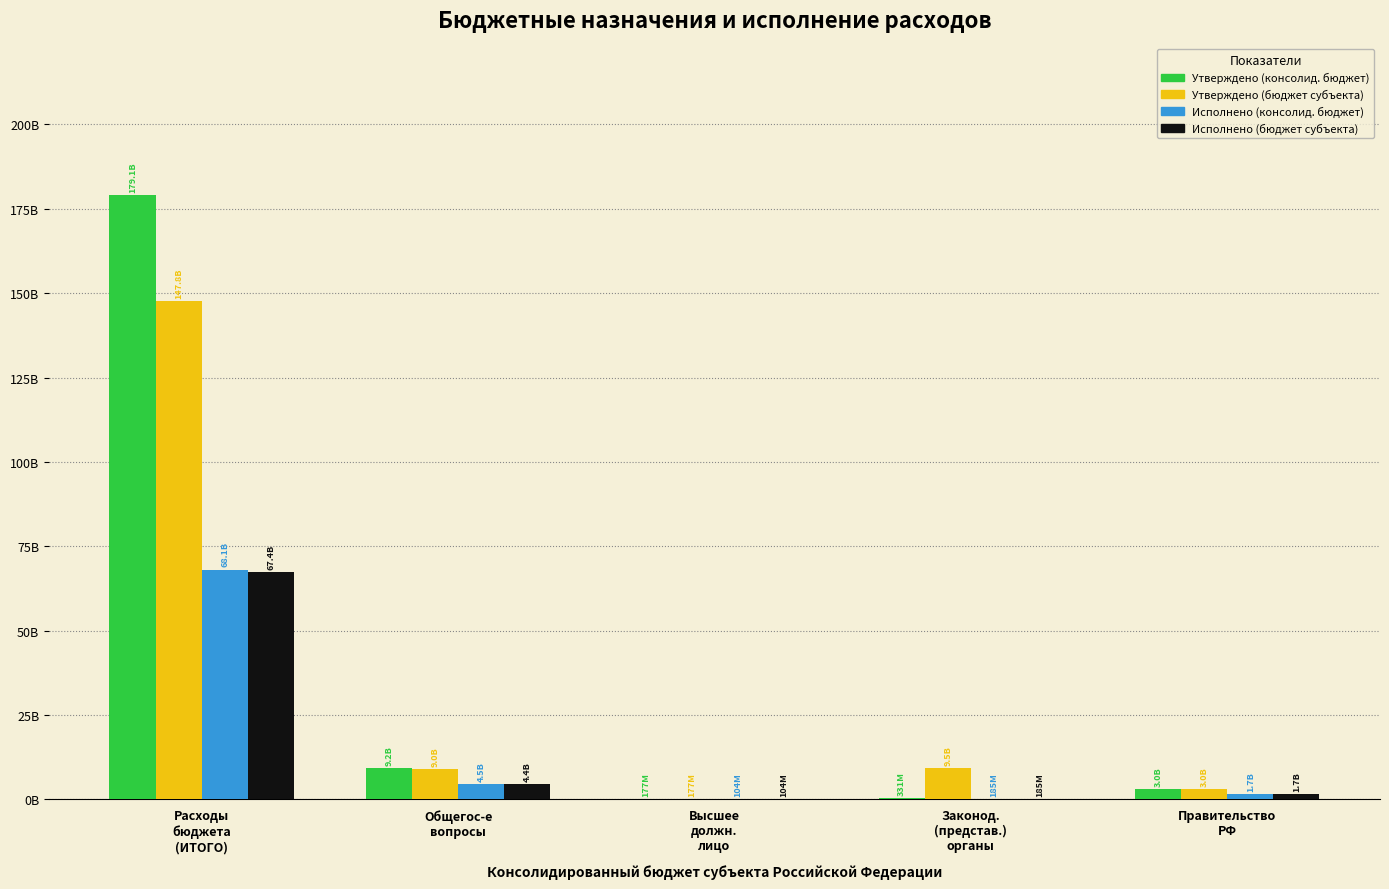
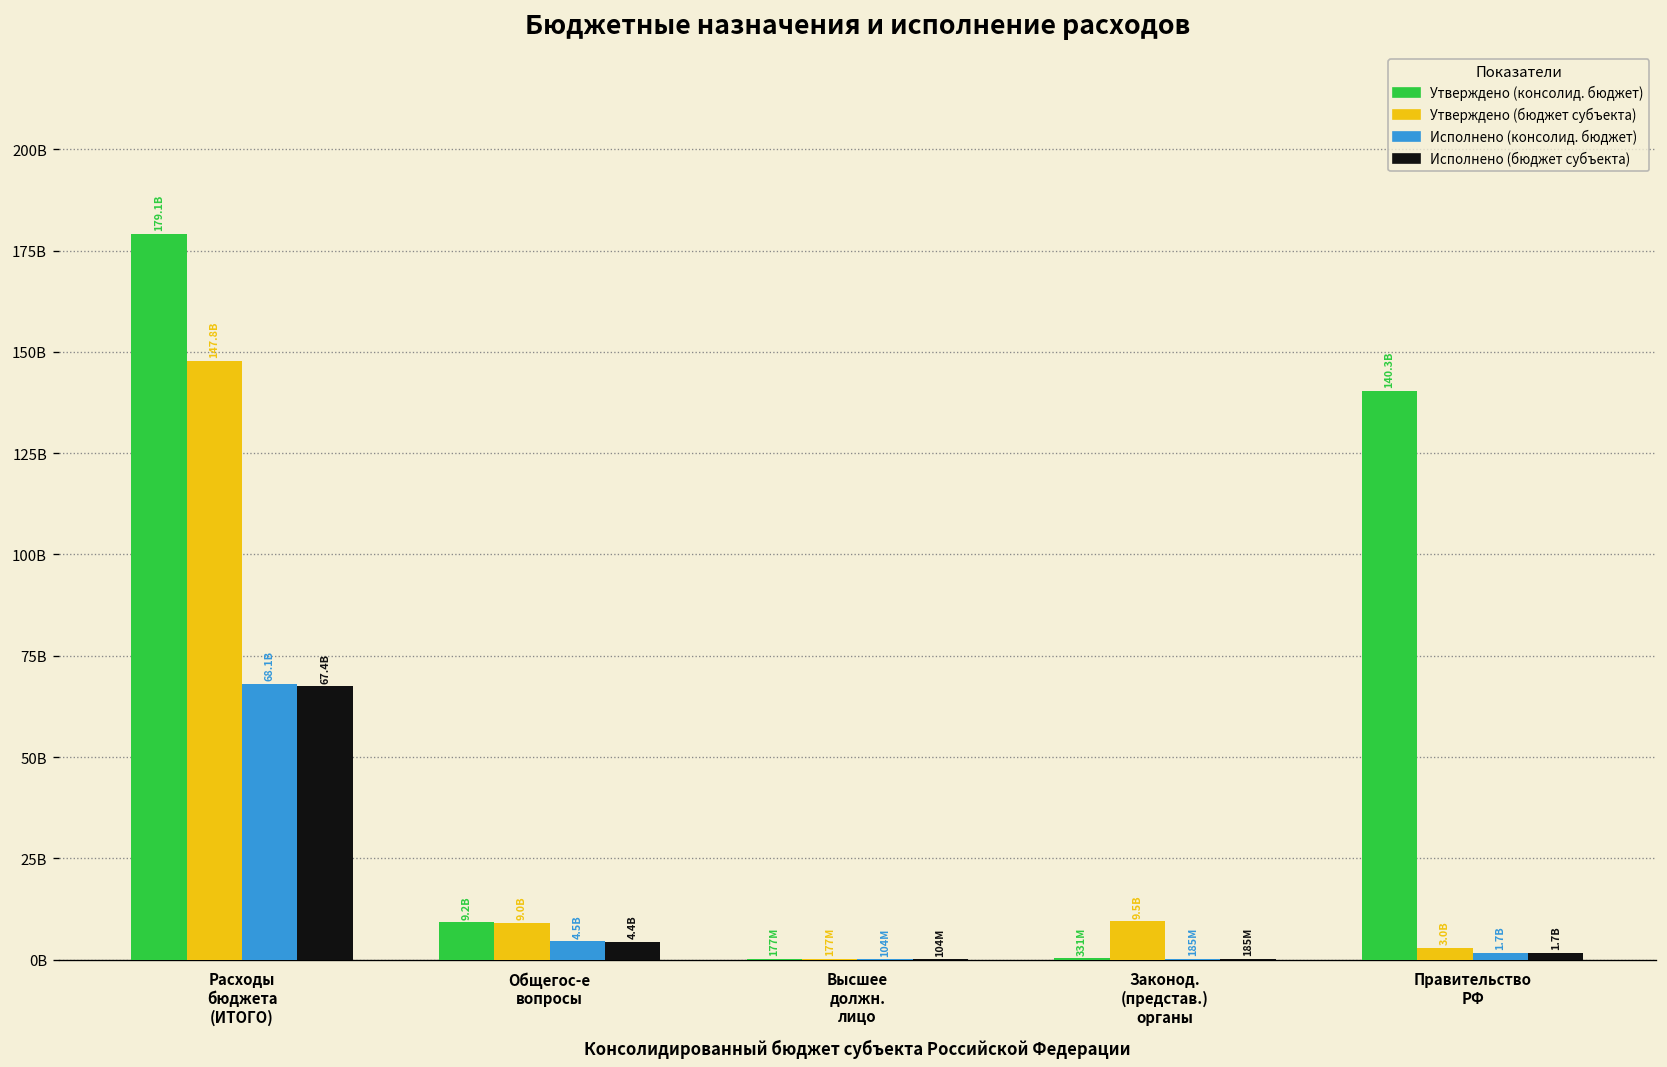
  {
    "Утверждено (консолид. бюджет)": {
      "Расходы бюджета (ИТОГО)": "179.1B",
      "Общегос-е вопросы": "9.2B",
      "Высшее должн. лицо": "177M",
      "Законод. (представ.) органы": "331M",
-     "Правительство РФ": "3.0B"
+     "Правительство РФ": "140.3B"
    },
    "Утверждено (бюджет субъекта)": {
      "Расходы бюджета (ИТОГО)": "147.8B",
      "Общегос-е вопросы": "9.0B",
      "Высшее должн. лицо": "177M",
      "Законод. (представ.) органы": "9.5B",
      "Правительство РФ": "3.0B"
    },
    "Исполнено (консолид. бюджет)": {
      "Расходы бюджета (ИТОГО)": "68.1B",
      "Общегос-е вопросы": "4.5B",
      "Высшее должн. лицо": "104M",
      "Законод. (представ.) органы": "185M",
      "Правительство РФ": "1.7B"
    },
    "Исполнено (бюджет субъекта)": {
      "Расходы бюджета (ИТОГО)": "67.4B",
      "Общегос-е вопросы": "4.4B",
      "Высшее должн. лицо": "104M",
      "Законод. (представ.) органы": "185M",
      "Правительство РФ": "1.7B"
    }
  }
